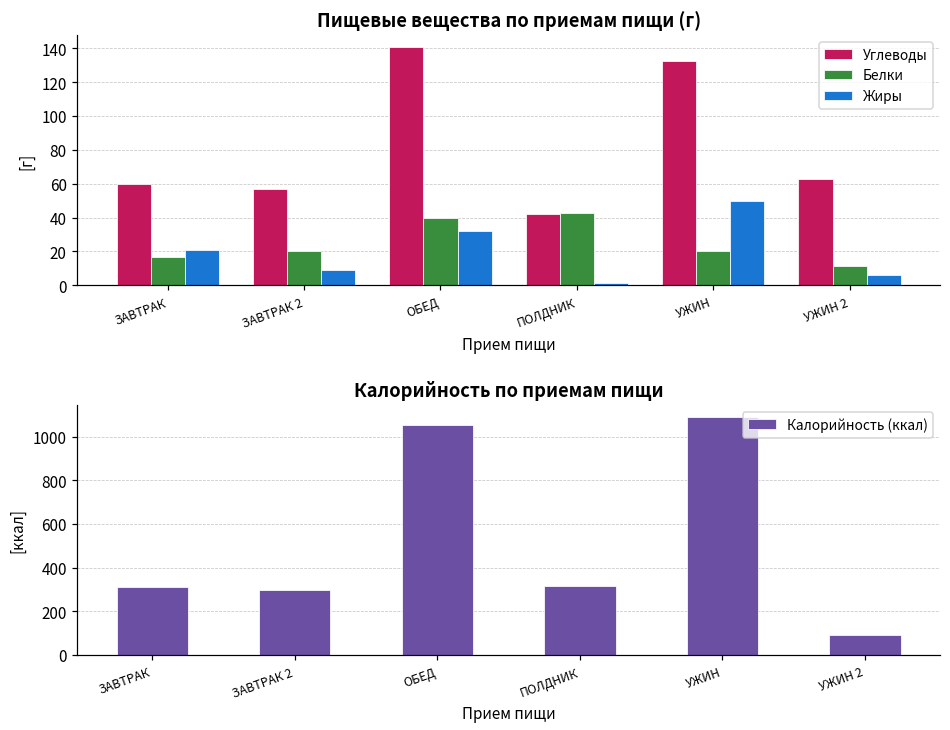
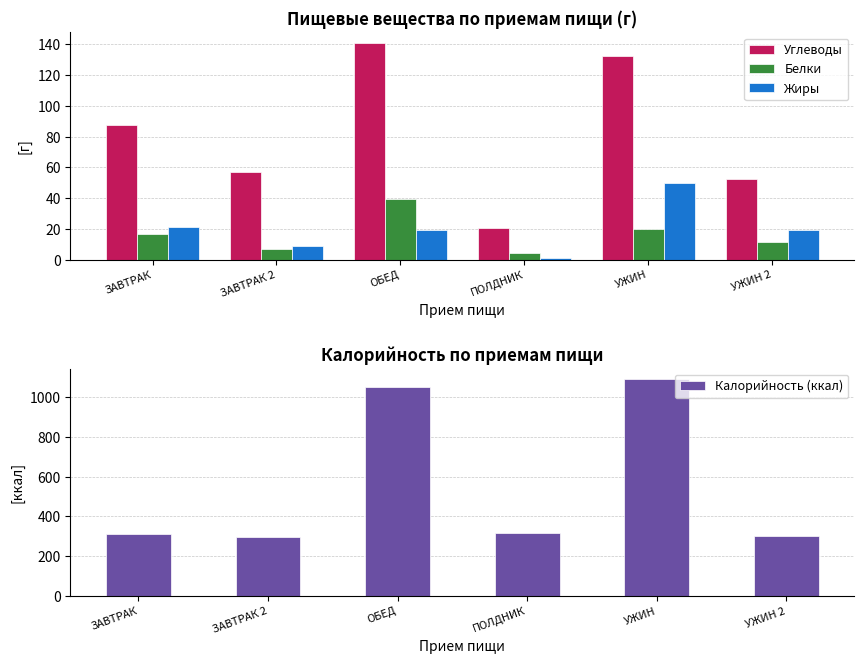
  {
    "Пищевые вещества по приемам пищи (г)": {
      "Углеводы": {
-       "ЗАВТРАК": 60,
+       "ЗАВТРАК": 88,
        "ЗАВТРАК 2": 57,
        "ОБЕД": 141,
-       "ПОЛДНИК": 42,
+       "ПОЛДНИК": 21,
        "УЖИН": 133,
-       "УЖИН 2": 63
+       "УЖИН 2": 53
      },
      "Белки": {
        "ЗАВТРАК": 17,
-       "ЗАВТРАК 2": 20,
+       "ЗАВТРАК 2": 7,
        "ОБЕД": 39,
-       "ПОЛДНИК": 43,
+       "ПОЛДНИК": 4,
        "УЖИН": 20,
        "УЖИН 2": 11
      },
      "Жиры": {
        "ЗАВТРАК": 21,
        "ЗАВТРАК 2": 9,
-       "ОБЕД": 32,
+       "ОБЕД": 20,
        "УЖИН": 50,
-       "УЖИН 2": 6
+       "УЖИН 2": 19
      }
    },
    "Калорийность по приемам пищи": {
      "ЗАВТРАК": 310,
      "ЗАВТРАК 2": 300,
      "ОБЕД": 1050,
      "ПОЛДНИК": 320,
      "УЖИН": 1090,
-     "УЖИН 2": 90
+     "УЖИН 2": 300
    }
  }
